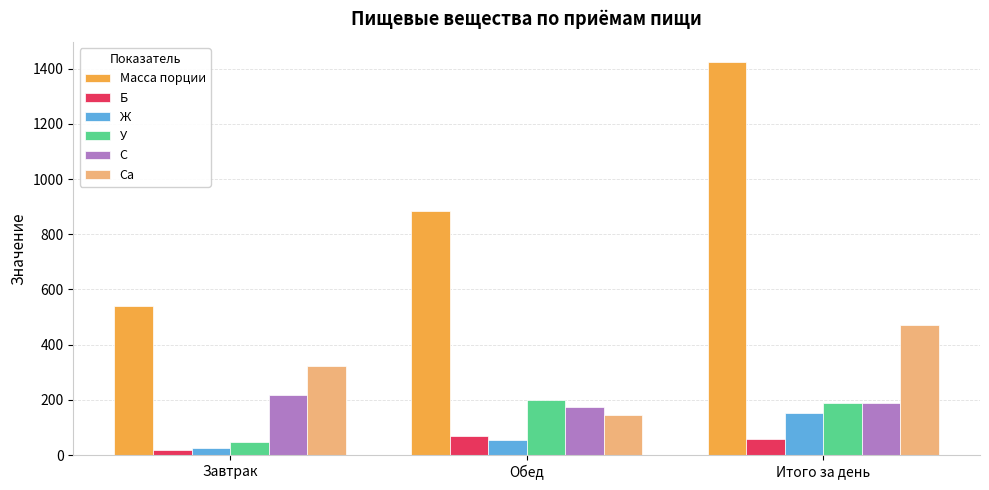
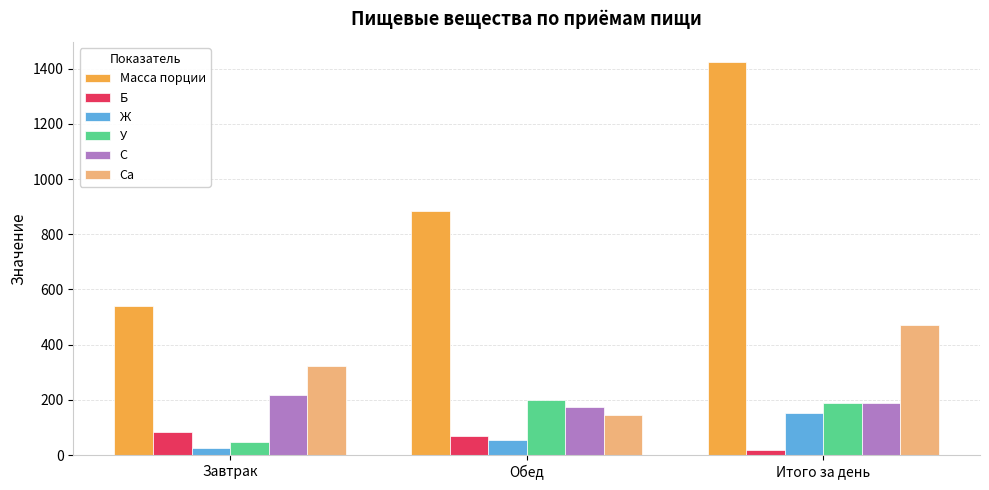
  {
    "Б": {
-     "Завтрак": 20,
+     "Завтрак": 80,
      "Обед": 70,
-     "Итого за день": 60
+     "Итого за день": 20
    },
    "Ж": {
      "Завтрак": 20,
      "Обед": 50,
      "Итого за день": 150
    },
    "У": {
      "Завтрак": 50,
      "Обед": 200,
      "Итого за день": 190
    },
    "С": {
      "Завтрак": 220,
      "Обед": 170,
      "Итого за день": 190
    }
  }
